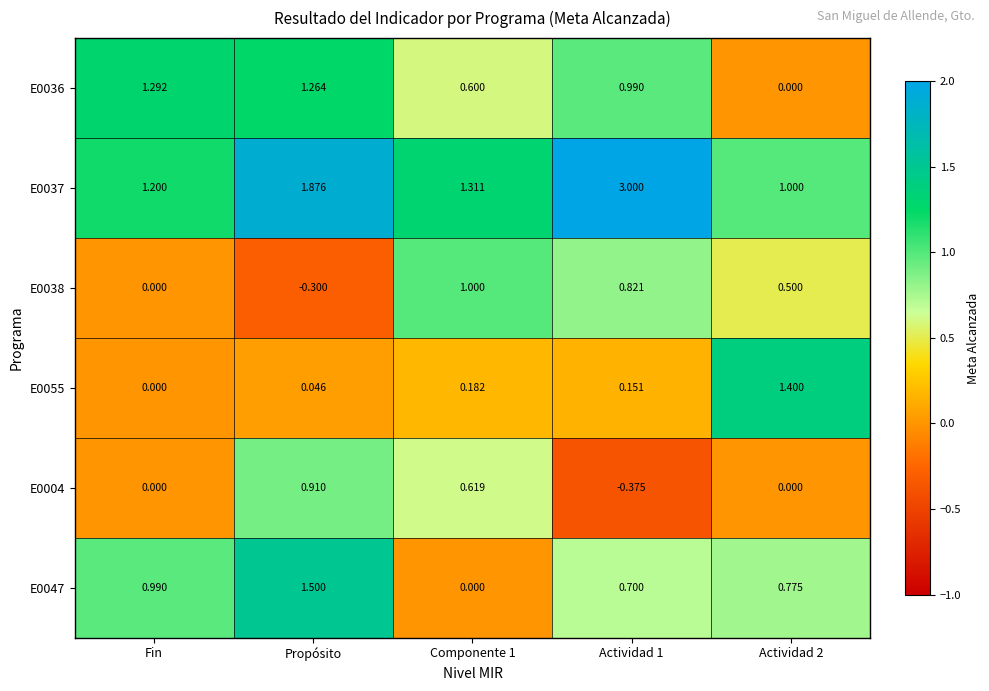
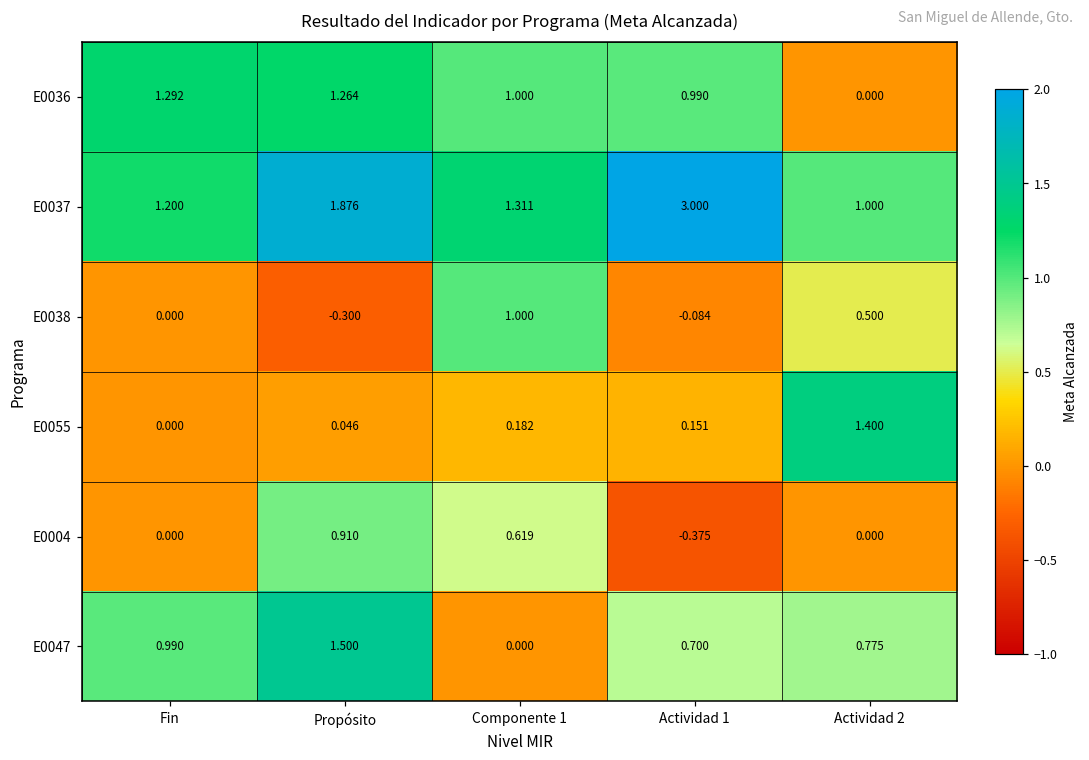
  {
    "E0036": {
      "Fin": 1.292,
      "Propósito": 1.264,
-     "Componente 1": 0.600,
+     "Componente 1": 1.000,
      "Actividad 1": 0.990,
      "Actividad 2": 0.000
    },
    "E0037": {
      "Fin": 1.200,
      "Propósito": 1.876,
      "Componente 1": 1.311,
      "Actividad 1": 3.000,
      "Actividad 2": 1.000
    },
    "E0038": {
      "Fin": 0.000,
      "Propósito": -0.300,
      "Componente 1": 1.000,
-     "Actividad 1": 0.821,
+     "Actividad 1": -0.084,
      "Actividad 2": 0.500
    },
    "E0055": {
      "Fin": 0.000,
      "Propósito": 0.046,
      "Componente 1": 0.182,
      "Actividad 1": 0.151,
      "Actividad 2": 1.400
    },
    "E0004": {
      "Fin": 0.000,
      "Propósito": 0.910,
      "Componente 1": 0.619,
      "Actividad 1": -0.375,
      "Actividad 2": 0.000
    },
    "E0047": {
      "Fin": 0.990,
      "Propósito": 1.500,
      "Componente 1": 0.000,
      "Actividad 1": 0.700,
      "Actividad 2": 0.775
    }
  }
